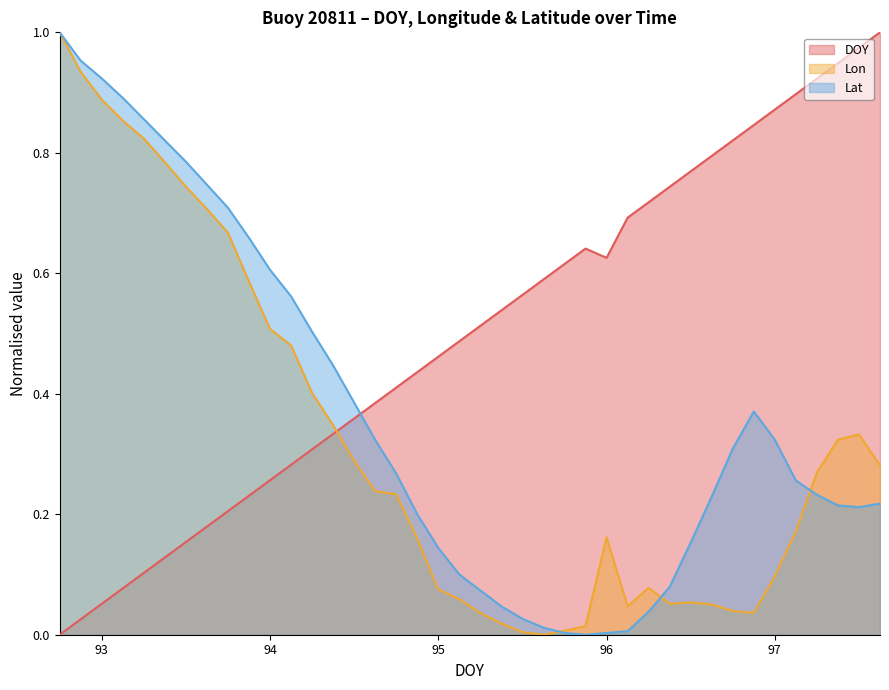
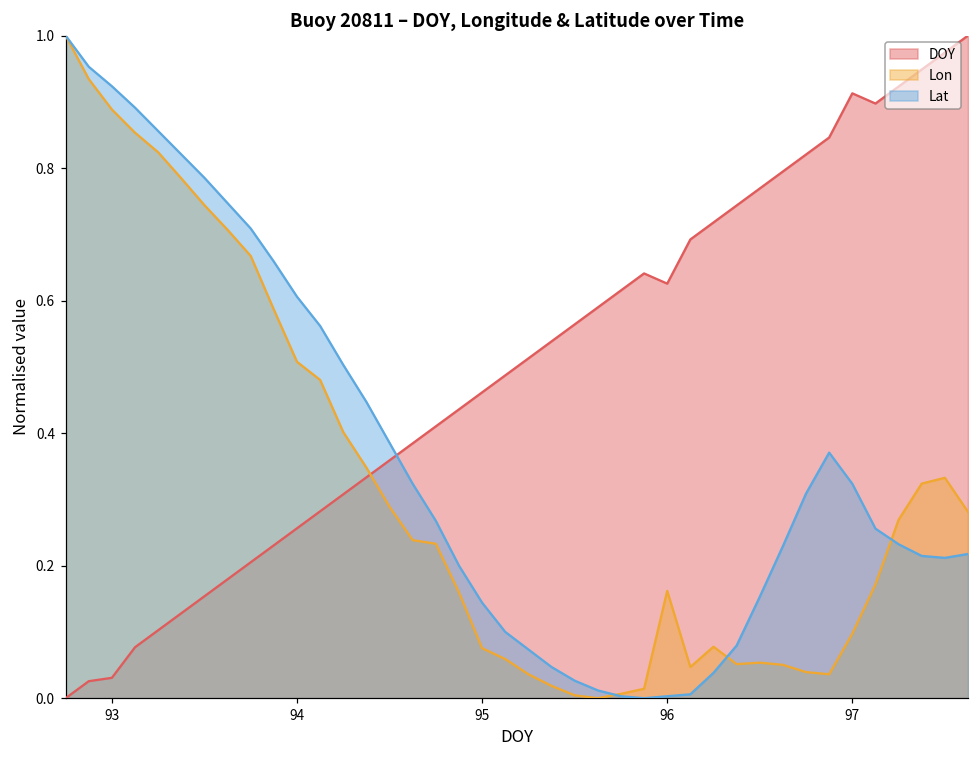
  {
    "DOY": {
-     "93": 0.05,
+     "93": 0.03,
      "94": 0.26,
      "95": 0.46,
      "96": 0.63,
-     "97": 0.87
+     "97": 0.91
    },
    "Lon": {
      "93": 0.89,
      "94": 0.51,
      "95": 0.08,
      "96": 0.16,
      "97": 0.10
    },
    "Lat": {
      "93": 0.92,
      "94": 0.61,
      "95": 0.14,
      "96": 0.00,
      "97": 0.32
    }
  }
